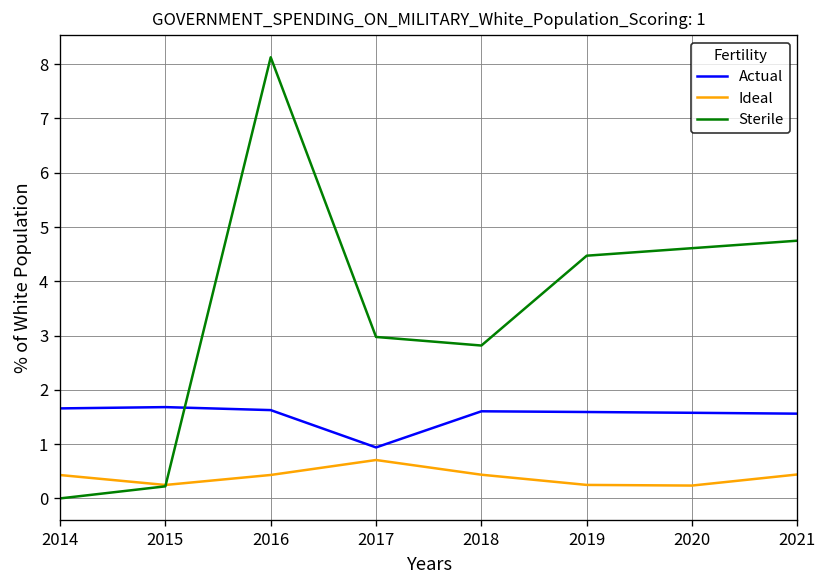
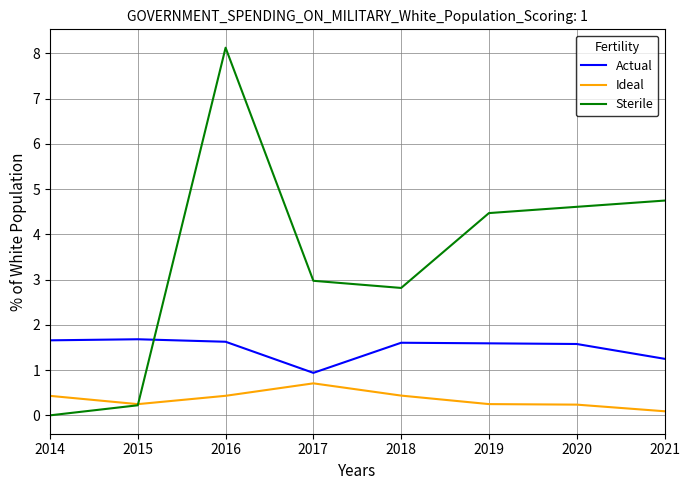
  {
    "Actual": {
      "2014": 1.7,
      "2015": 1.7,
      "2016": 1.6,
      "2017": 0.9,
      "2018": 1.6,
      "2019": 1.6,
      "2020": 1.6,
-     "2021": 1.6
+     "2021": 1.3
    },
    "Ideal": {
      "2014": 0.4,
      "2016": 0.4,
      "2017": 0.7,
      "2018": 0.4,
      "2019": 0.2,
      "2020": 0.2,
-     "2021": 0.4
+     "2021": 0.1
    },
    "Sterile": {
      "2014": 0.0,
      "2016": 8.1,
      "2017": 3.0,
      "2018": 2.8,
      "2019": 4.5,
      "2020": 4.6,
      "2021": 4.7
    }
  }
